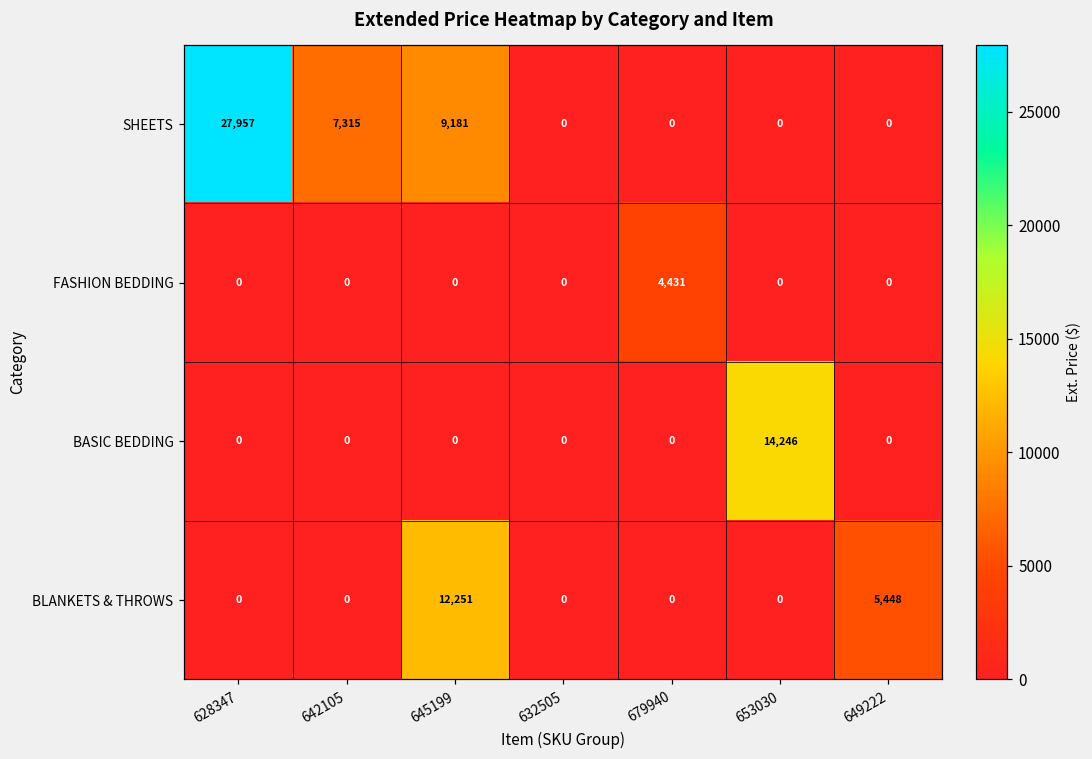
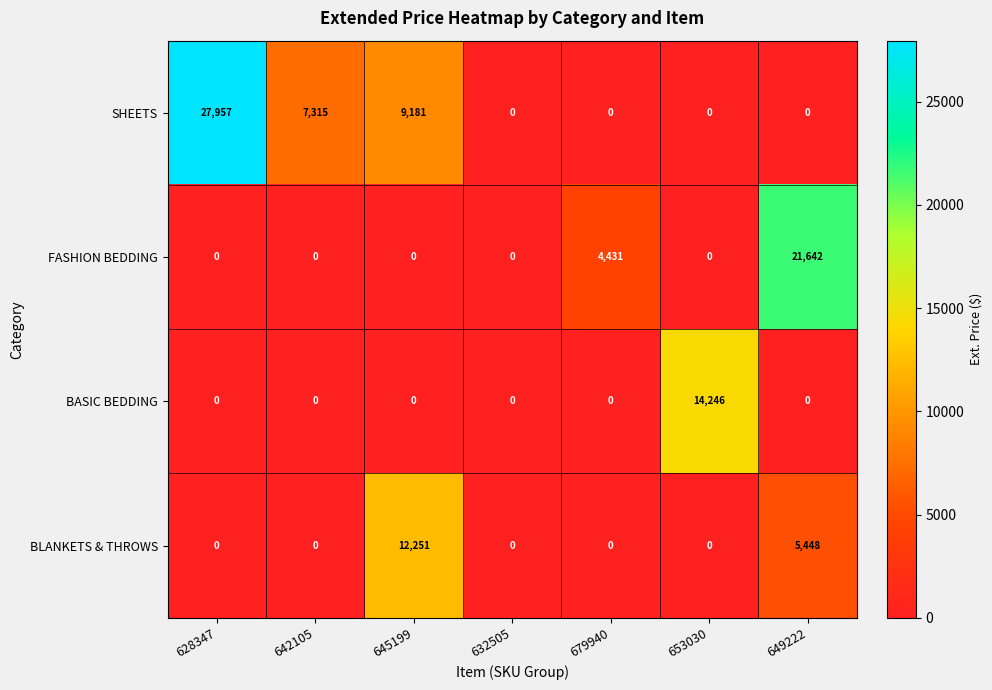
  {
    "SHEETS": {
      "628347": "27,957",
      "642105": "7,315",
      "645199": "9,181",
      "632505": "0",
      "679940": "0",
      "653030": "0",
      "649222": "0"
    },
    "FASHION BEDDING": {
      "628347": "0",
      "642105": "0",
      "645199": "0",
      "632505": "0",
      "679940": "4,431",
      "653030": "0",
-     "649222": "0"
+     "649222": "21,642"
    },
    "BASIC BEDDING": {
      "628347": "0",
      "642105": "0",
      "645199": "0",
      "632505": "0",
      "679940": "0",
      "653030": "14,246",
      "649222": "0"
    },
    "BLANKETS & THROWS": {
      "628347": "0",
      "642105": "0",
      "645199": "12,251",
      "632505": "0",
      "679940": "0",
      "653030": "0",
      "649222": "5,448"
    }
  }
